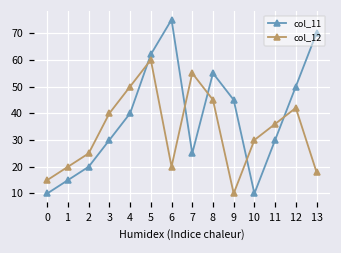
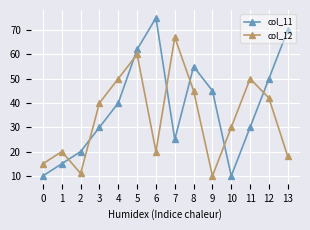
  {
    "col_11": {
      "0": 10,
      "1": 15,
      "2": 20,
      "3": 30,
      "4": 40,
      "5": 62,
      "6": 75,
      "7": 25,
      "8": 55,
      "9": 45,
      "10": 10,
      "11": 30,
      "12": 50
    },
    "col_12": {
      "0": 15,
      "1": 20,
-     "2": 25,
+     "2": 11,
      "3": 40,
      "4": 50,
      "5": 60,
      "6": 20,
-     "7": 55,
+     "7": 67,
      "8": 45,
      "9": 10,
      "10": 30,
-     "11": 36,
+     "11": 50,
      "12": 42,
      "13": 18
    }
  }
